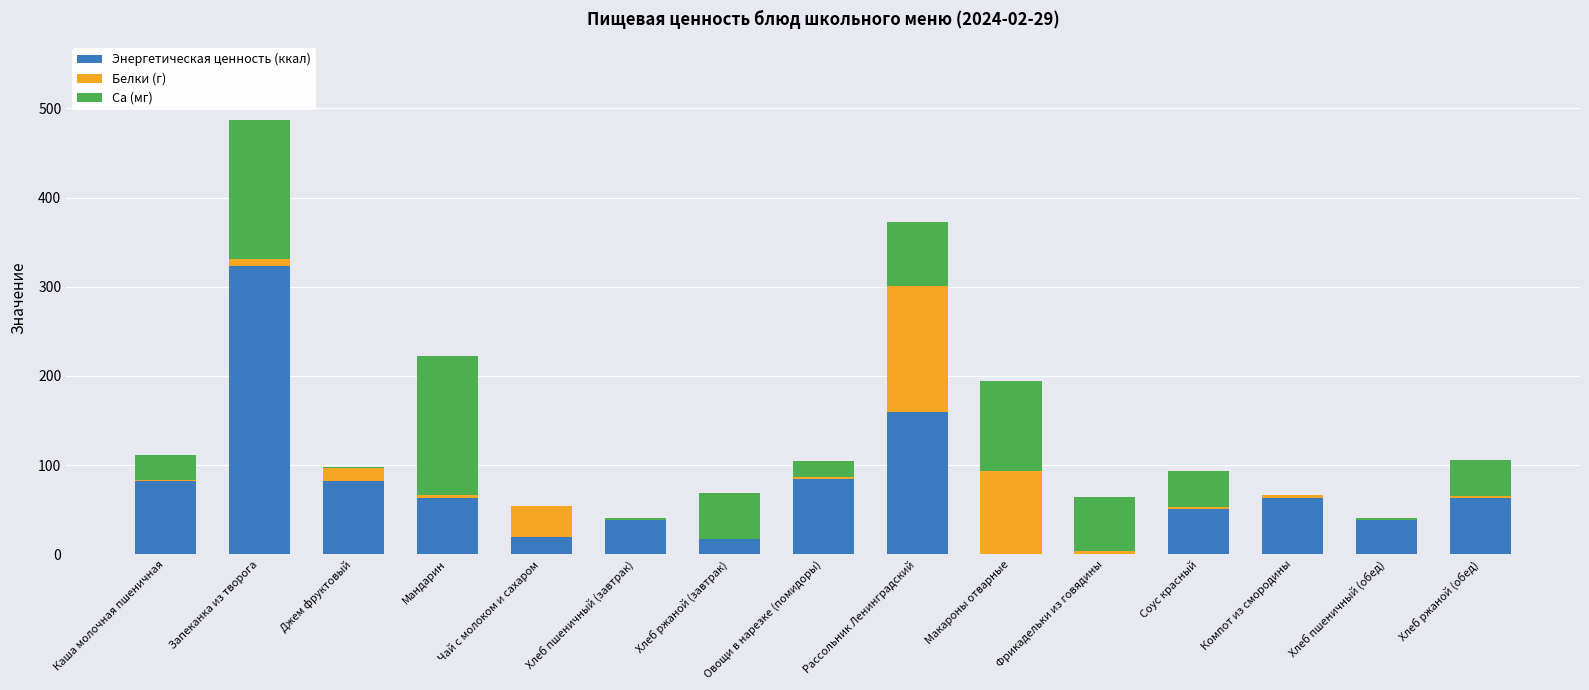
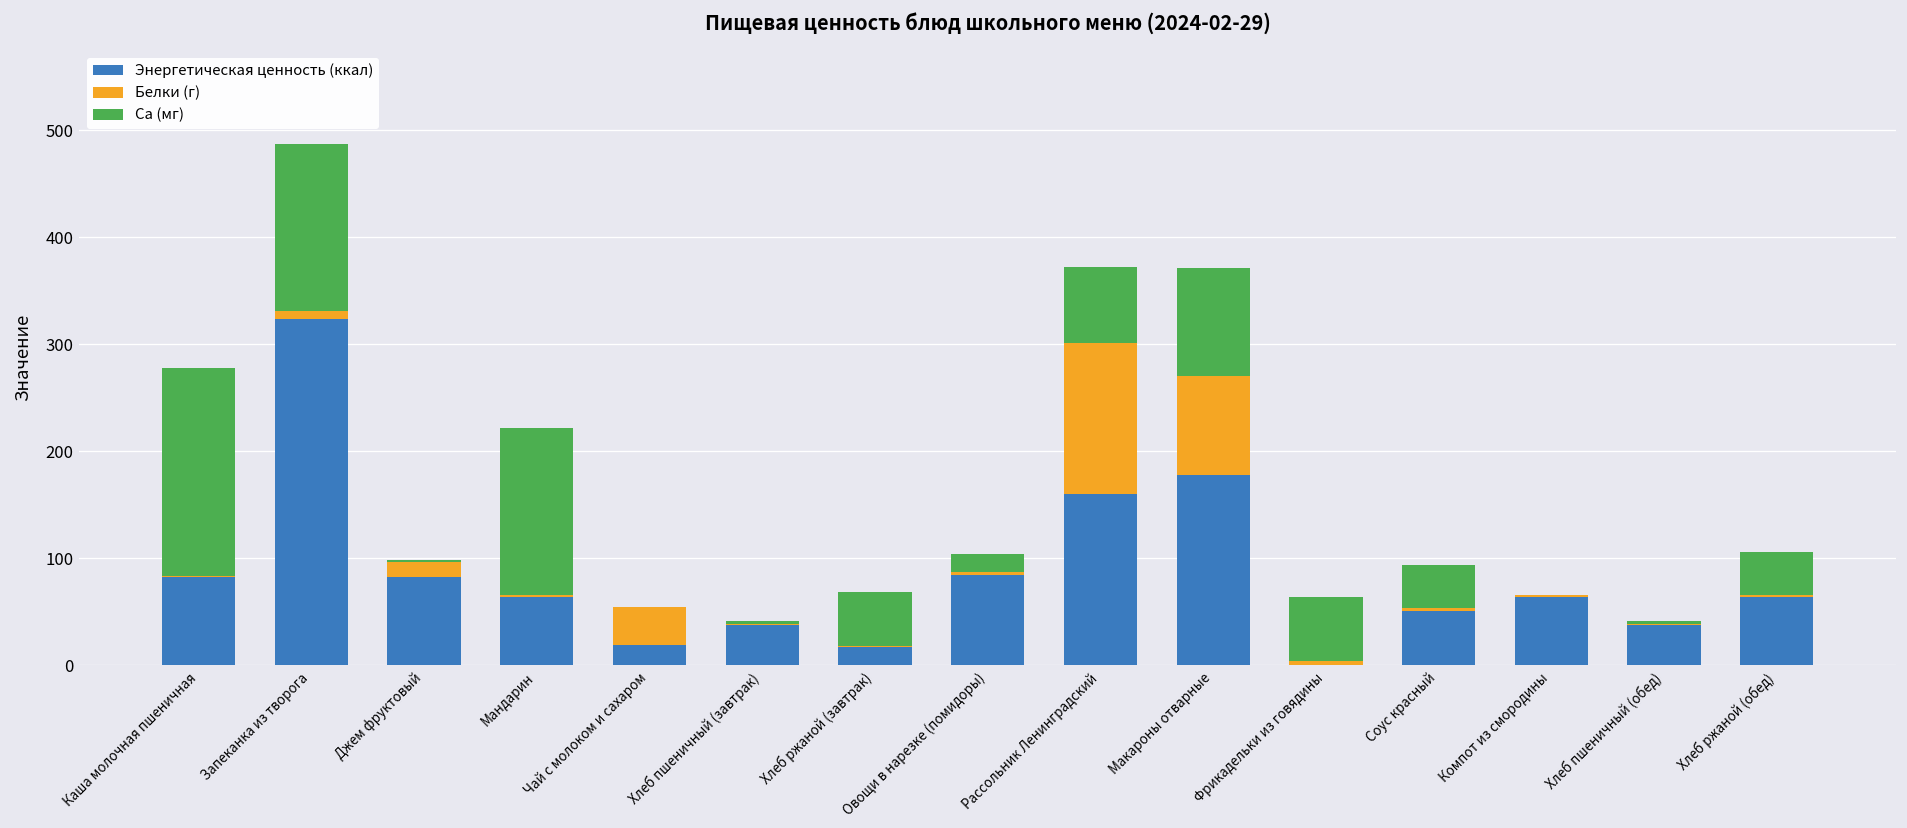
  {
    "Энергетическая ценность (ккал)": {
      "Каша молочная пшеничная": 80,
      "Запеканка из творога": 320,
      "Джем фруктовый": 80,
      "Мандарин": 60,
      "Чай с молоком и сахаром": 20,
      "Хлеб пшеничный (завтрак)": 40,
      "Хлеб ржаной (завтрак)": 20,
      "Овощи в нарезке (помидоры)": 80,
      "Рассольник Ленинградский": 160,
-     "Макароны отварные": 0,
+     "Макароны отварные": 180,
      "Соус красный": 50,
      "Компот из смородины": 60,
      "Хлеб пшеничный (обед)": 40,
      "Хлеб ржаной (обед)": 60
    },
    "Белки (г)": {
      "Запеканка из творога": 10,
      "Джем фруктовый": 10,
      "Чай с молоком и сахаром": 40,
      "Овощи в нарезке (помидоры)": 0,
      "Рассольник Ленинградский": 140,
      "Макароны отварные": 90,
      "Фрикадельки из говядины": 0
    },
    "Са (мг)": {
-     "Каша молочная пшеничная": 30,
+     "Каша молочная пшеничная": 190,
      "Запеканка из творога": 160,
      "Мандарин": 160,
      "Чай с молоком и сахаром": 0,
      "Хлеб пшеничный (завтрак)": 0,
      "Хлеб ржаной (завтрак)": 50,
      "Овощи в нарезке (помидоры)": 20,
      "Рассольник Ленинградский": 70,
      "Макароны отварные": 100,
      "Фрикадельки из говядины": 60,
      "Соус красный": 40,
      "Компот из смородины": 0,
      "Хлеб пшеничный (обед)": 0,
      "Хлеб ржаной (обед)": 40
    }
  }
